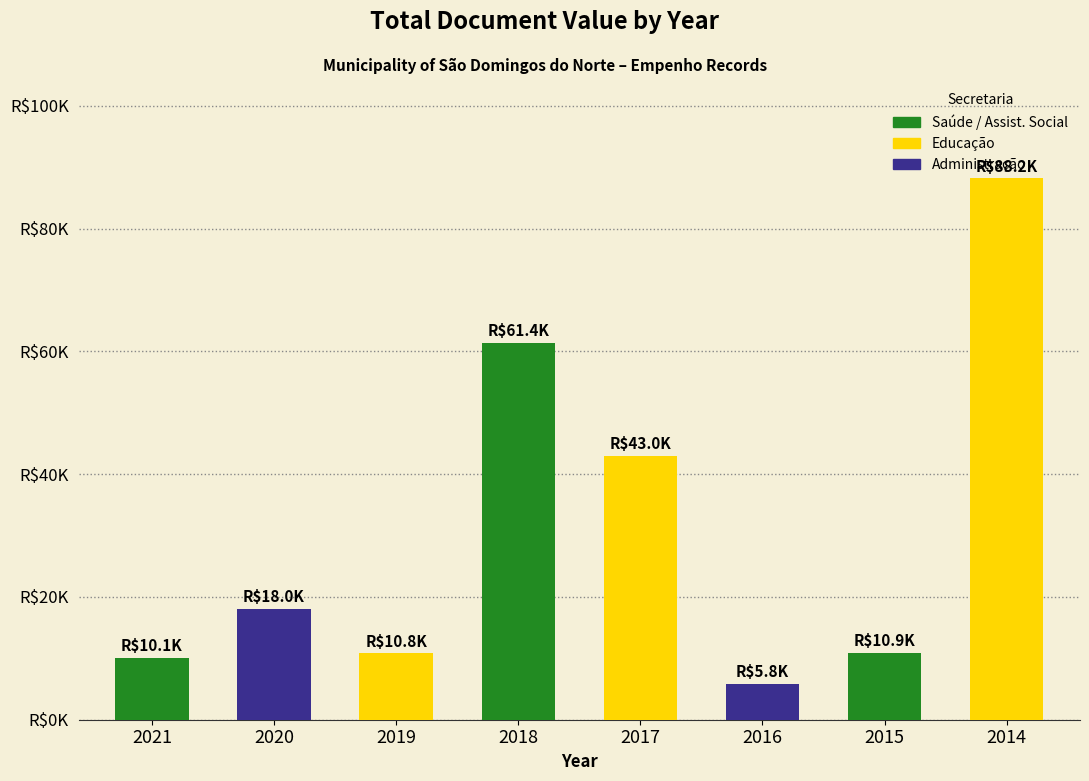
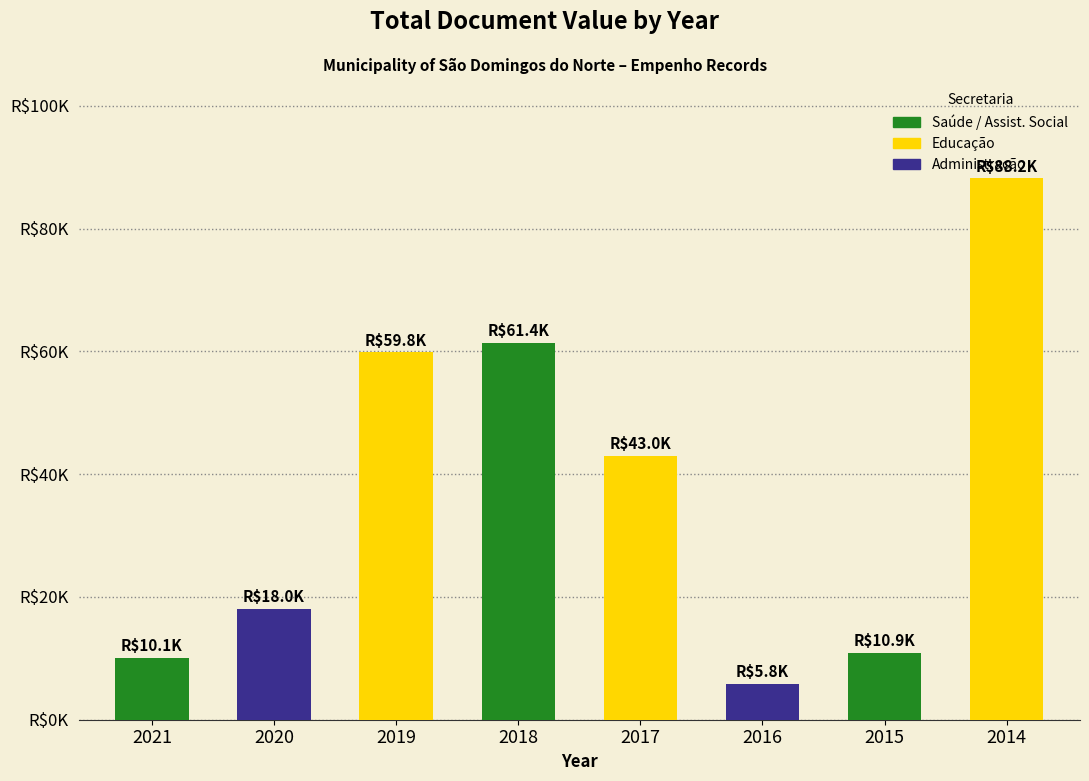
  {
    "2021": "$10.1K",
    "2020": "$18.0K",
-   "2019": "$10.8K",
+   "2019": "$59.8K",
    "2018": "$61.4K",
    "2017": "$43.0K",
    "2016": "$5.8K",
    "2015": "$10.9K",
    "2014": "$88.2K"
  }
